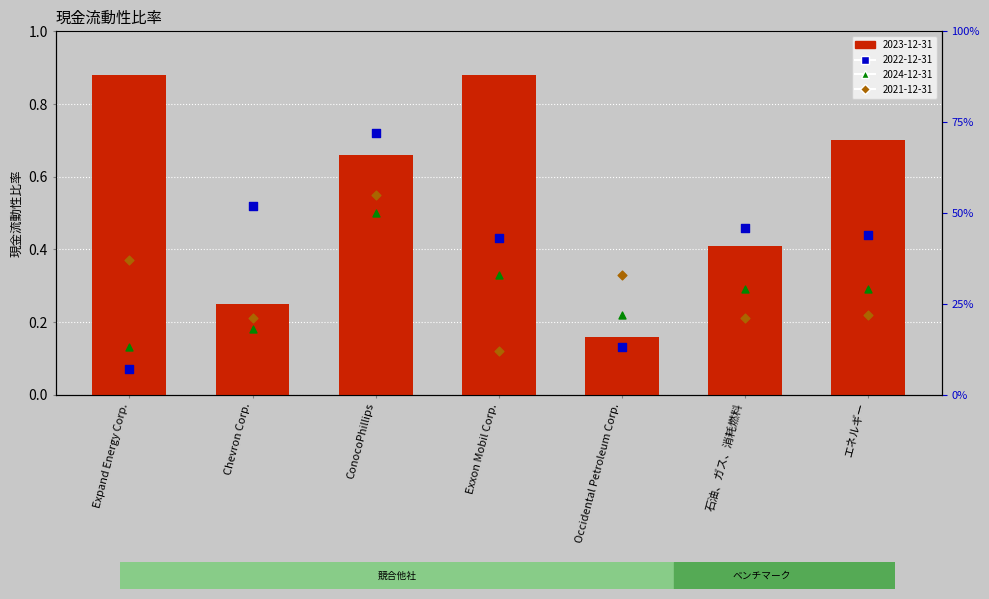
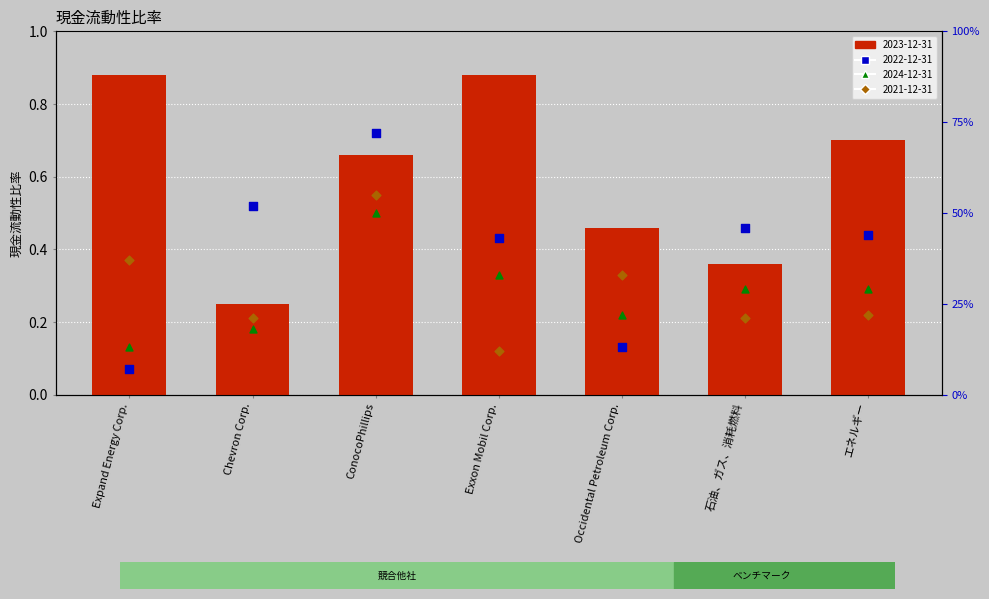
  {
    "2023-12-31": {
      "Expand Energy Corp.": 0.88,
      "Chevron Corp.": 0.25,
      "ConocoPhillips": 0.66,
      "Exxon Mobil Corp.": 0.88,
-     "Occidental Petroleum Corp.": 0.16,
-     "石油、ガス、消耗燃料": 0.41,
+     "Occidental Petroleum Corp.": 0.46,
+     "石油、ガス、消耗燃料": 0.36,
      "エネルギー": 0.70
    }
  }
